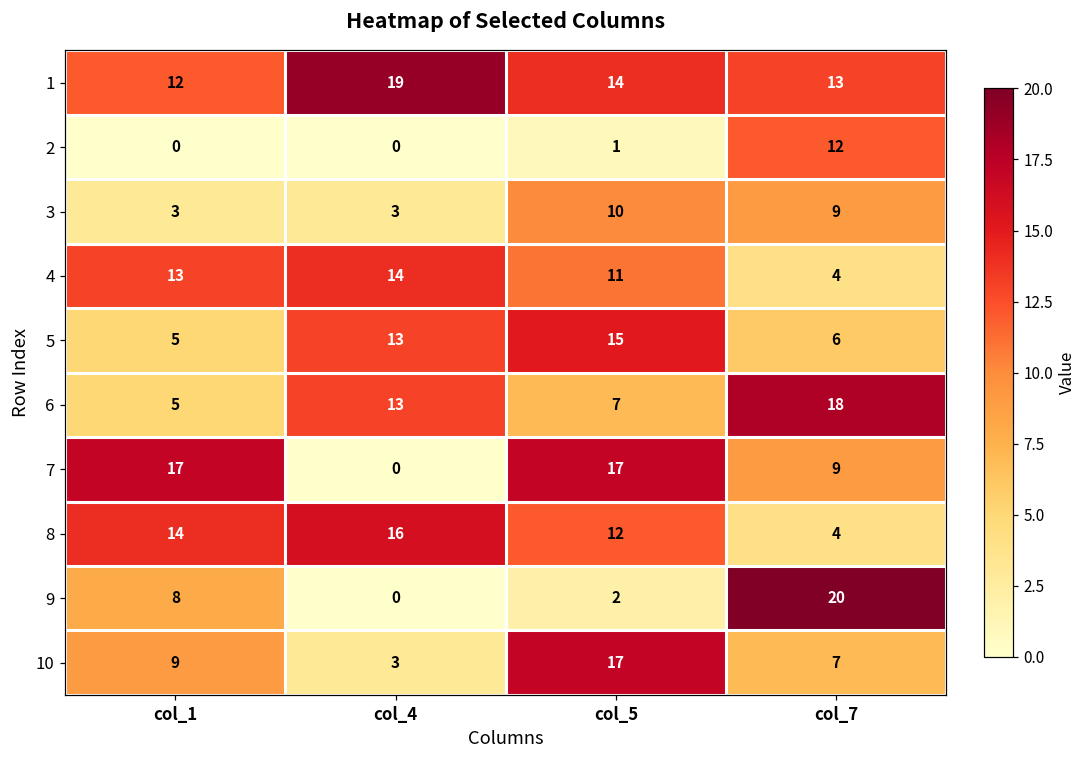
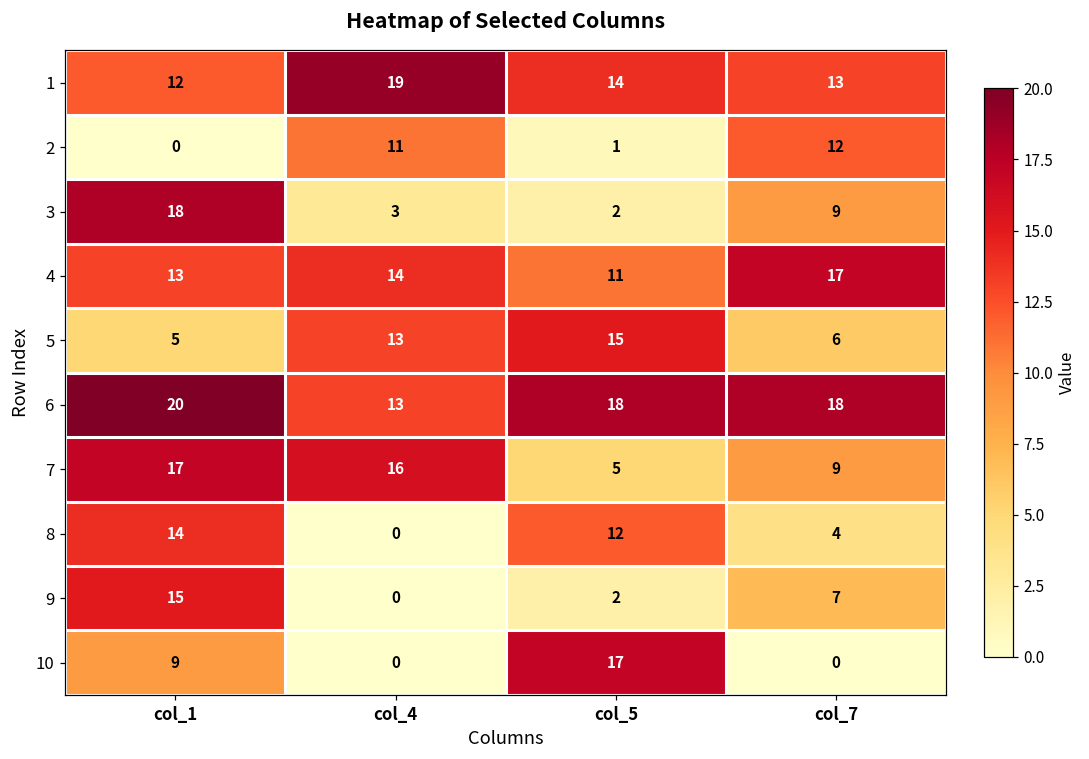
  {
    "1": {
      "col_1": 12,
      "col_4": 19,
      "col_5": 14,
      "col_7": 13
    },
    "2": {
      "col_1": 0,
-     "col_4": 0,
+     "col_4": 11,
      "col_5": 1,
      "col_7": 12
    },
    "3": {
-     "col_1": 3,
+     "col_1": 18,
      "col_4": 3,
-     "col_5": 10,
+     "col_5": 2,
      "col_7": 9
    },
    "4": {
      "col_1": 13,
      "col_4": 14,
      "col_5": 11,
-     "col_7": 4
+     "col_7": 17
    },
    "5": {
      "col_1": 5,
      "col_4": 13,
      "col_5": 15,
      "col_7": 6
    },
    "6": {
-     "col_1": 5,
+     "col_1": 20,
      "col_4": 13,
-     "col_5": 7,
+     "col_5": 18,
      "col_7": 18
    },
    "7": {
      "col_1": 17,
-     "col_4": 0,
-     "col_5": 17,
+     "col_4": 16,
+     "col_5": 5,
      "col_7": 9
    },
    "8": {
      "col_1": 14,
-     "col_4": 16,
+     "col_4": 0,
      "col_5": 12,
      "col_7": 4
    },
    "9": {
-     "col_1": 8,
+     "col_1": 15,
      "col_4": 0,
      "col_5": 2,
-     "col_7": 20
+     "col_7": 7
    },
    "10": {
      "col_1": 9,
-     "col_4": 3,
+     "col_4": 0,
      "col_5": 17,
-     "col_7": 7
+     "col_7": 0
    }
  }
